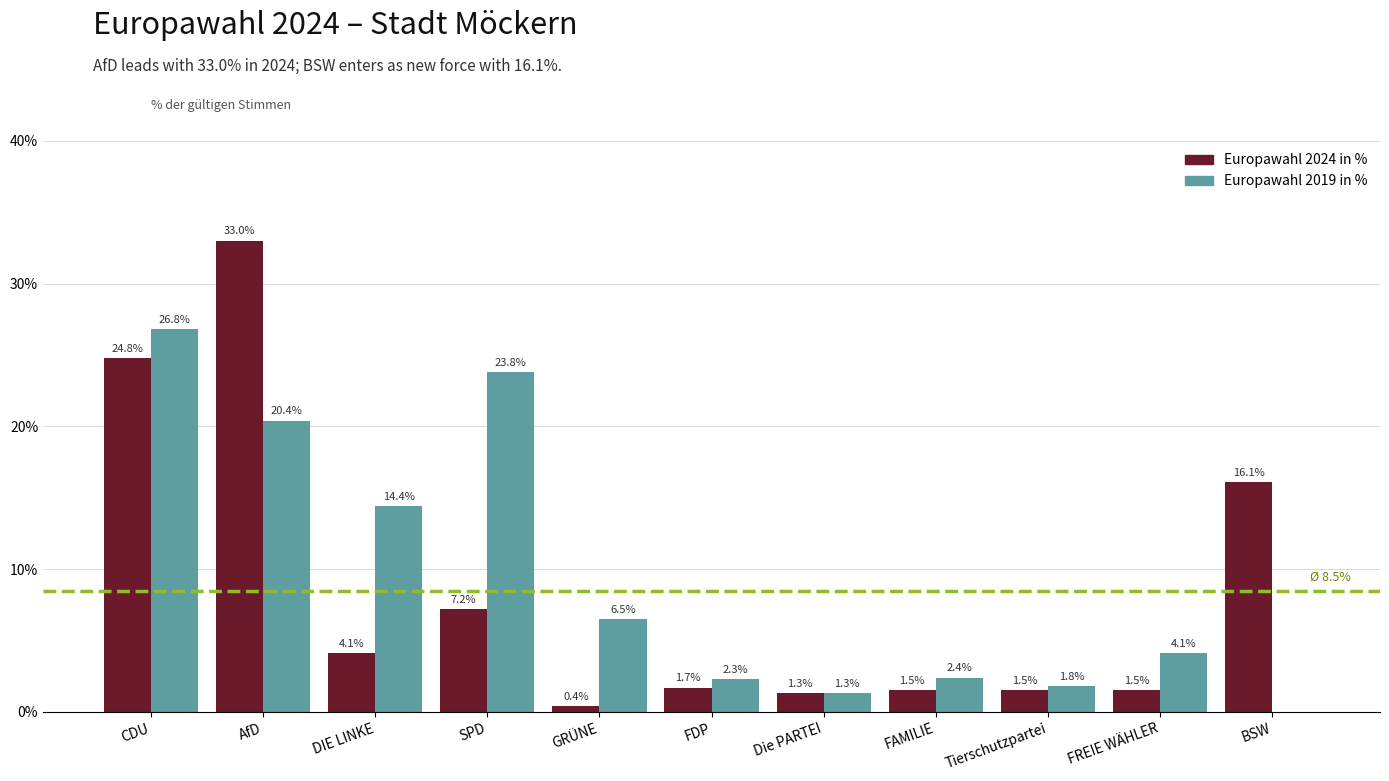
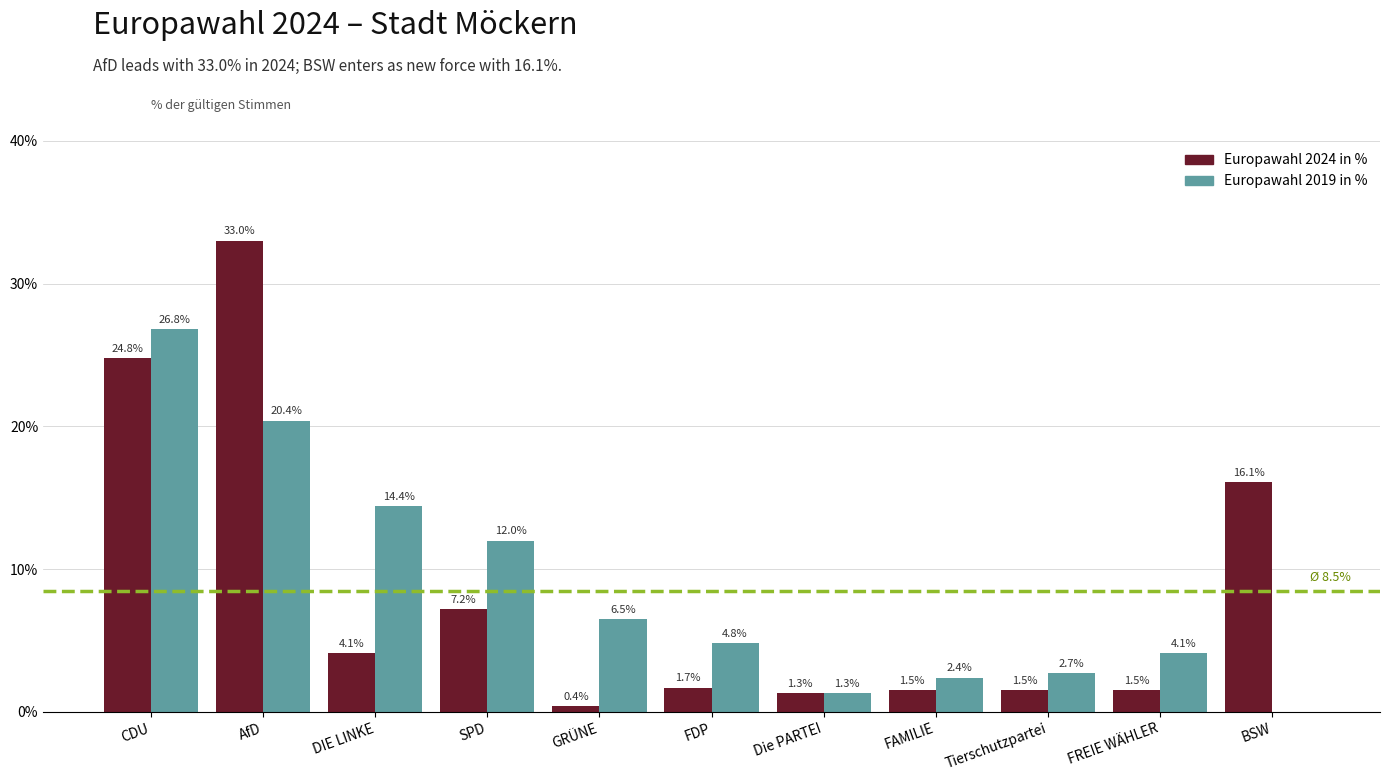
  {
    "Europawahl 2024 in %": {
      "CDU": "24.8%",
      "AfD": "33.0%",
      "DIE LINKE": "4.1%",
      "SPD": "7.2%",
      "GRÜNE": "0.4%",
      "FDP": "1.7%",
      "Die PARTEI": "1.3%",
      "FAMILIE": "1.5%",
      "Tierschutzpartei": "1.5%",
      "FREIE WÄHLER": "1.5%",
      "BSW": "16.1%"
    },
    "Europawahl 2019 in %": {
      "CDU": "26.8%",
      "AfD": "20.4%",
      "DIE LINKE": "14.4%",
-     "SPD": "23.8%",
+     "SPD": "12.0%",
      "GRÜNE": "6.5%",
-     "FDP": "2.3%",
+     "FDP": "4.8%",
      "Die PARTEI": "1.3%",
      "FAMILIE": "2.4%",
-     "Tierschutzpartei": "1.8%",
+     "Tierschutzpartei": "2.7%",
      "FREIE WÄHLER": "4.1%"
    }
  }
